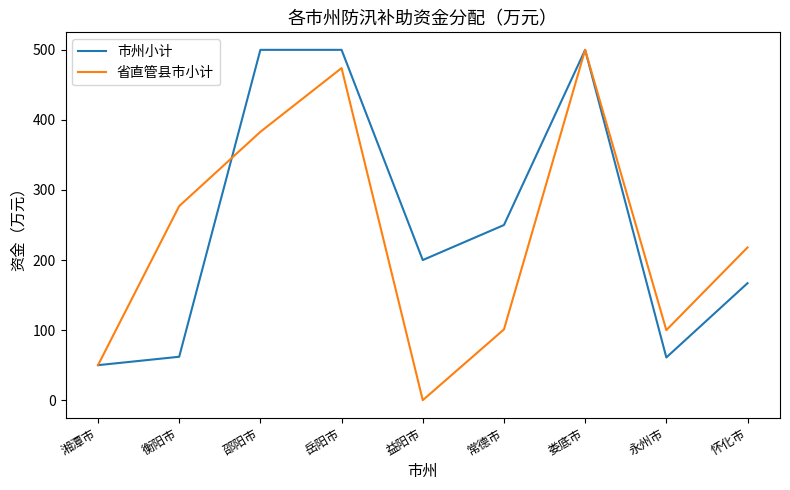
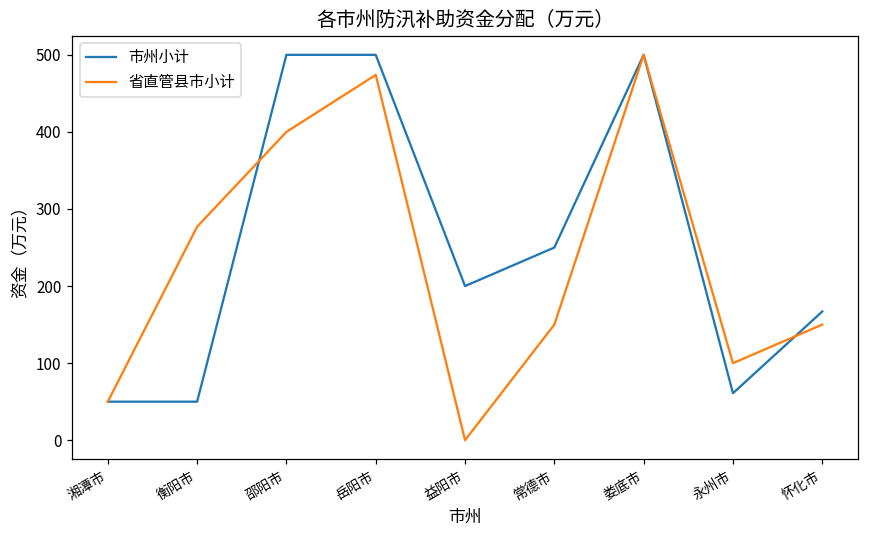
  {
    "市州小计": {
-     "衡阳市": 60,
+     "衡阳市": 50,
      "邵阳市": 500,
      "岳阳市": 500,
      "益阳市": 200,
      "常德市": 250,
      "永州市": 60,
      "怀化市": 170
    },
    "省直管县市小计": {
      "衡阳市": 280,
-     "邵阳市": 380,
+     "邵阳市": 400,
      "岳阳市": 470,
      "益阳市": 0,
-     "常德市": 100,
+     "常德市": 150,
      "永州市": 100,
-     "怀化市": 220
+     "怀化市": 150
    }
  }
